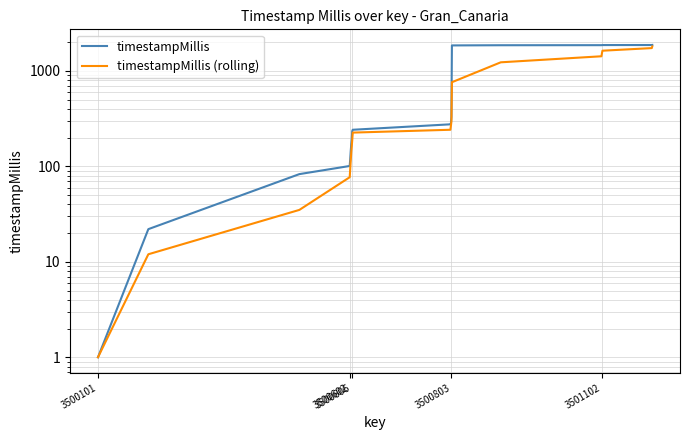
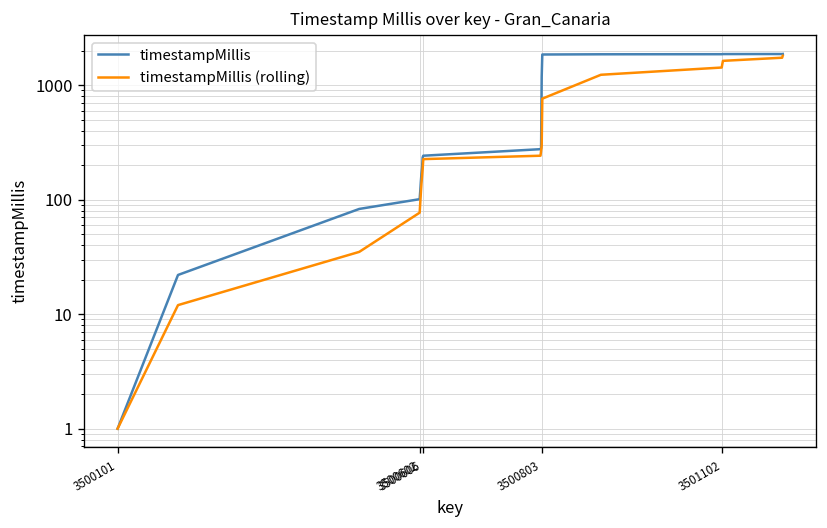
  {
    "timestampMillis": {
-     "3500803": 330,
+     "3500803": 1200,
      "3501102": 1900
    },
    "timestampMillis (rolling)": {
      "3500602": 90,
      "3501102": 1500
    }
  }
